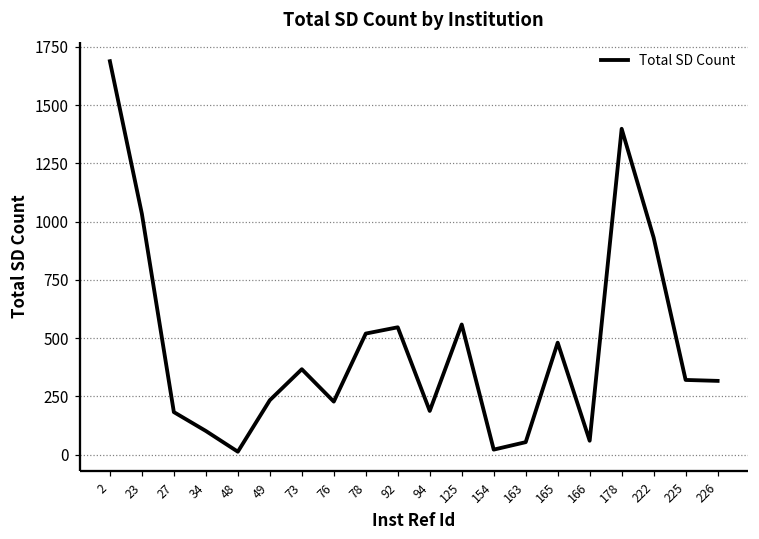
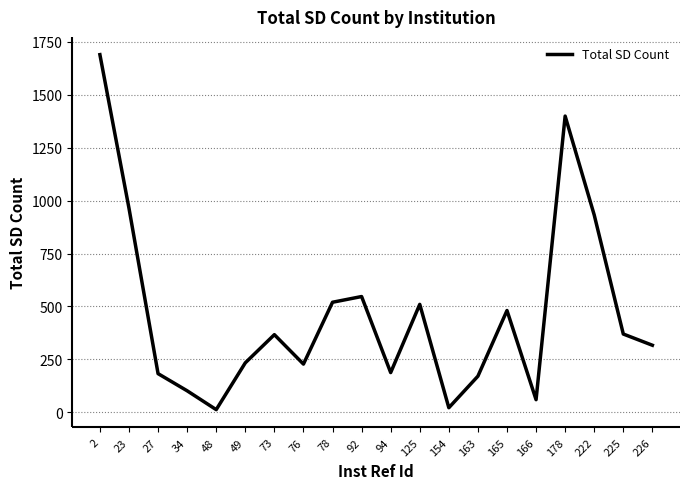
  {
    "2": 1690,
-   "23": 1030,
+   "23": 960,
    "27": 180,
    "34": 100,
    "48": 10,
    "49": 230,
    "73": 370,
    "76": 230,
    "78": 520,
    "92": 550,
    "94": 190,
-   "125": 560,
+   "125": 510,
    "154": 20,
-   "163": 50,
+   "163": 170,
    "165": 480,
    "166": 60,
    "178": 1400,
    "222": 930,
-   "225": 320,
+   "225": 370,
    "226": 320
  }
